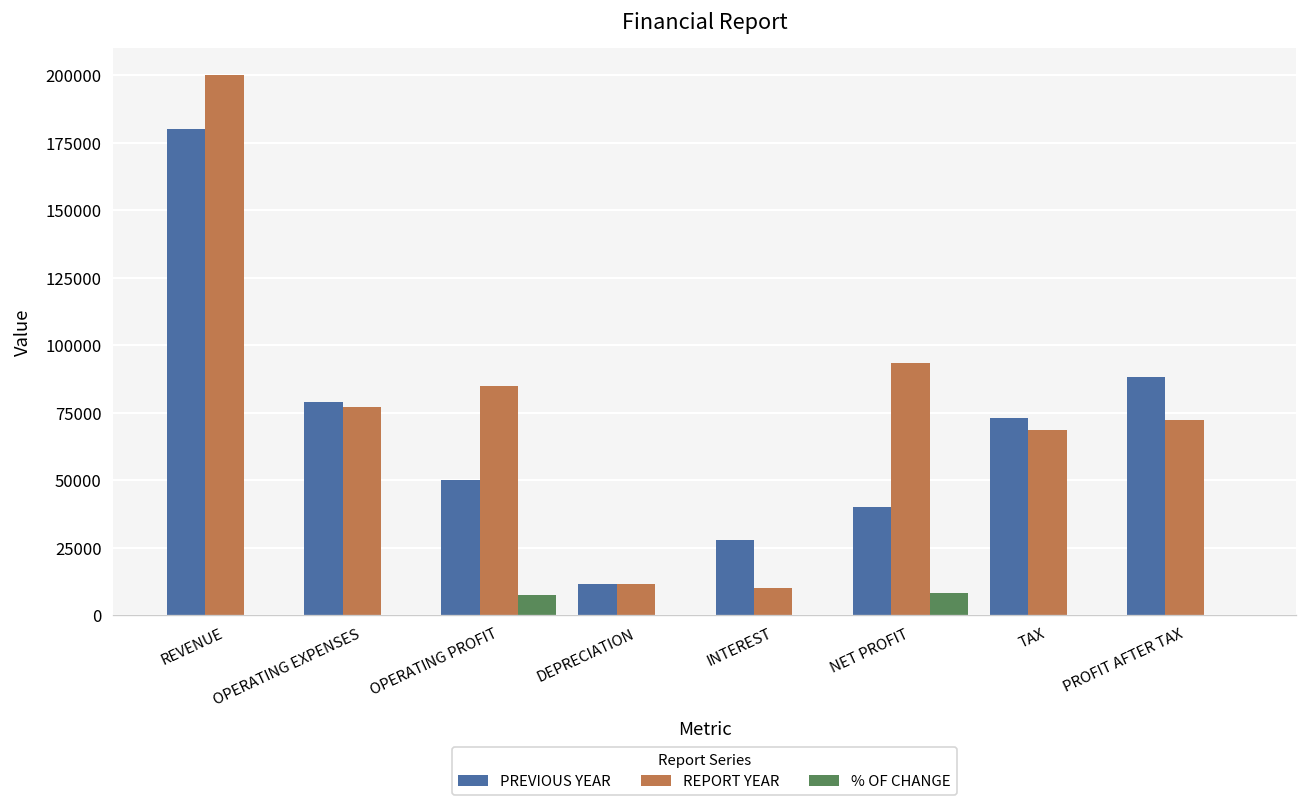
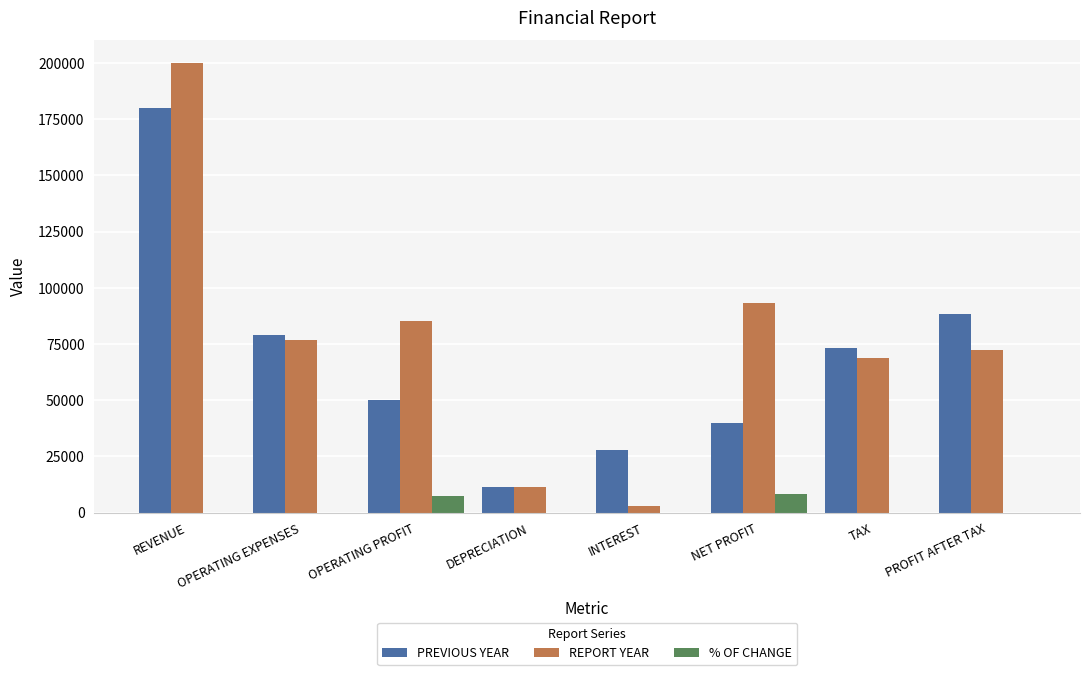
  {
    "PREVIOUS YEAR": {
      "REVENUE": 180000,
      "OPERATING EXPENSES": 79000,
      "OPERATING PROFIT": 50000,
      "DEPRECIATION": 11000,
      "INTEREST": 28000,
      "NET PROFIT": 40000,
      "TAX": 73000,
      "PROFIT AFTER TAX": 88000
    },
    "REPORT YEAR": {
      "REVENUE": 200000,
      "OPERATING EXPENSES": 77000,
      "OPERATING PROFIT": 85000,
      "DEPRECIATION": 11000,
-     "INTEREST": 10000,
+     "INTEREST": 3000,
      "NET PROFIT": 93000,
      "TAX": 69000,
      "PROFIT AFTER TAX": 72000
    },
    "% OF CHANGE": {
      "OPERATING PROFIT": 8000,
      "NET PROFIT": 8000
    }
  }
